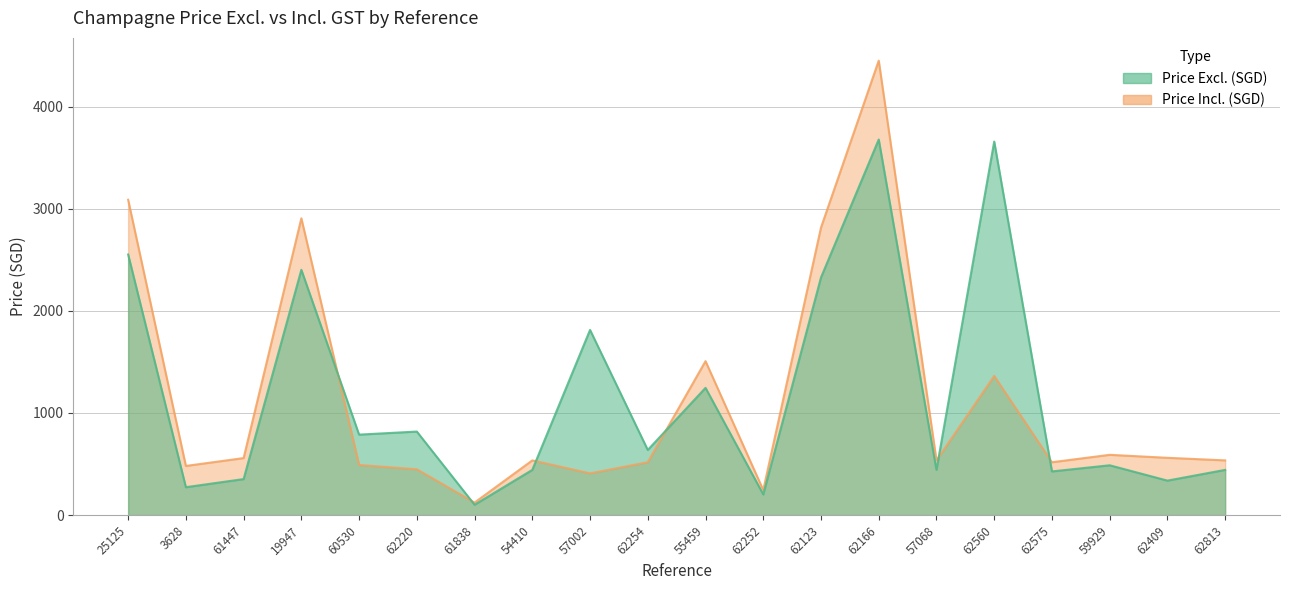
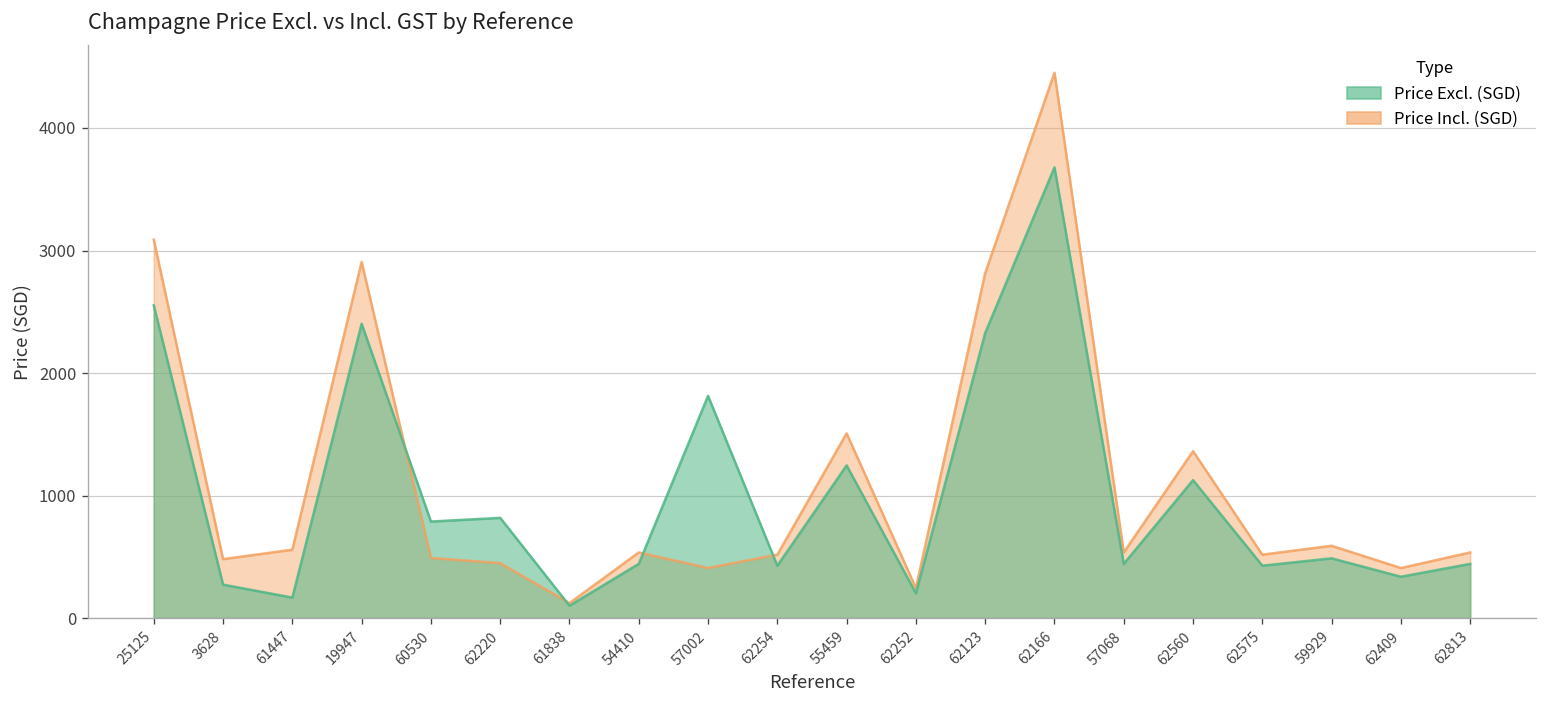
  {
    "Price Incl. (SGD)": {
      "25125": 3090,
      "3628": 480,
      "61447": 560,
      "19947": 2910,
      "60530": 490,
      "62220": 450,
      "54410": 540,
      "57002": 410,
      "62254": 520,
      "55459": 1510,
      "62252": 250,
      "62123": 2820,
      "62166": 4450,
      "57068": 540,
      "62560": 1360,
      "62575": 520,
      "59929": 590,
-     "62409": 560,
+     "62409": 410,
      "62813": 540
    },
    "Price Excl. (SGD)": {
      "25125": 2550,
      "3628": 270,
-     "61447": 350,
+     "61447": 170,
      "19947": 2400,
      "60530": 790,
      "62220": 820,
      "54410": 440,
      "57002": 1810,
-     "62254": 640,
+     "62254": 430,
      "55459": 1250,
      "62252": 200,
      "62123": 2330,
      "62166": 3680,
      "57068": 440,
-     "62560": 3660,
+     "62560": 1130,
      "62575": 430,
      "59929": 490,
      "62409": 340,
      "62813": 440
    }
  }
